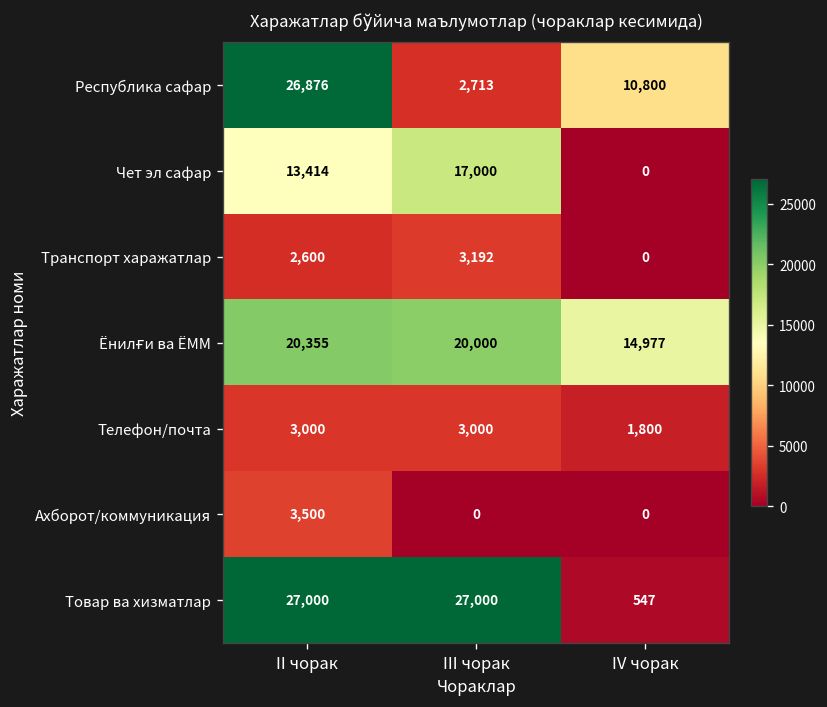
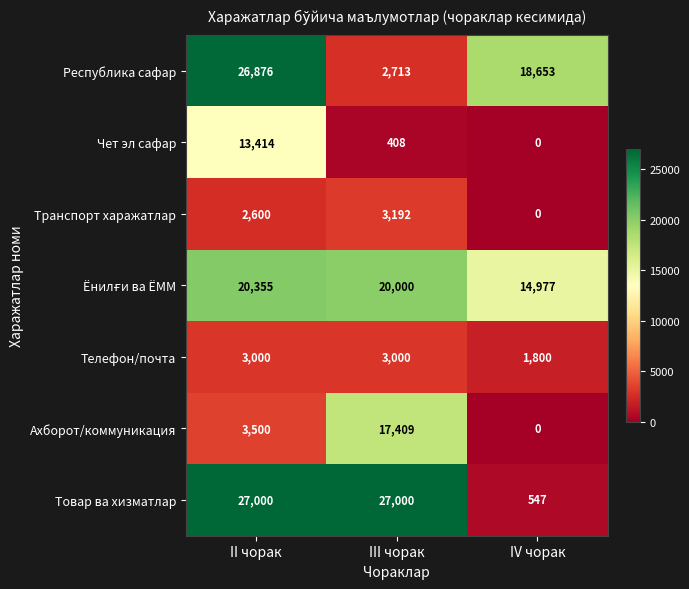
  {
    "Республика сафар": {
      "II чорак": "26,876",
      "III чорак": "2,713",
-     "IV чорак": "10,800"
+     "IV чорак": "18,653"
    },
    "Чет эл сафар": {
      "II чорак": "13,414",
-     "III чорак": "17,000",
+     "III чорак": "408",
      "IV чорак": "0"
    },
    "Транспорт харажатлар": {
      "II чорак": "2,600",
      "III чорак": "3,192",
      "IV чорак": "0"
    },
    "Ёнилғи ва ЁММ": {
      "II чорак": "20,355",
      "III чорак": "20,000",
      "IV чорак": "14,977"
    },
    "Телефон/почта": {
      "II чорак": "3,000",
      "III чорак": "3,000",
      "IV чорак": "1,800"
    },
    "Ахборот/коммуникация": {
      "II чорак": "3,500",
-     "III чорак": "0",
+     "III чорак": "17,409",
      "IV чорак": "0"
    },
    "Товар ва хизматлар": {
      "II чорак": "27,000",
      "III чорак": "27,000",
      "IV чорак": "547"
    }
  }
